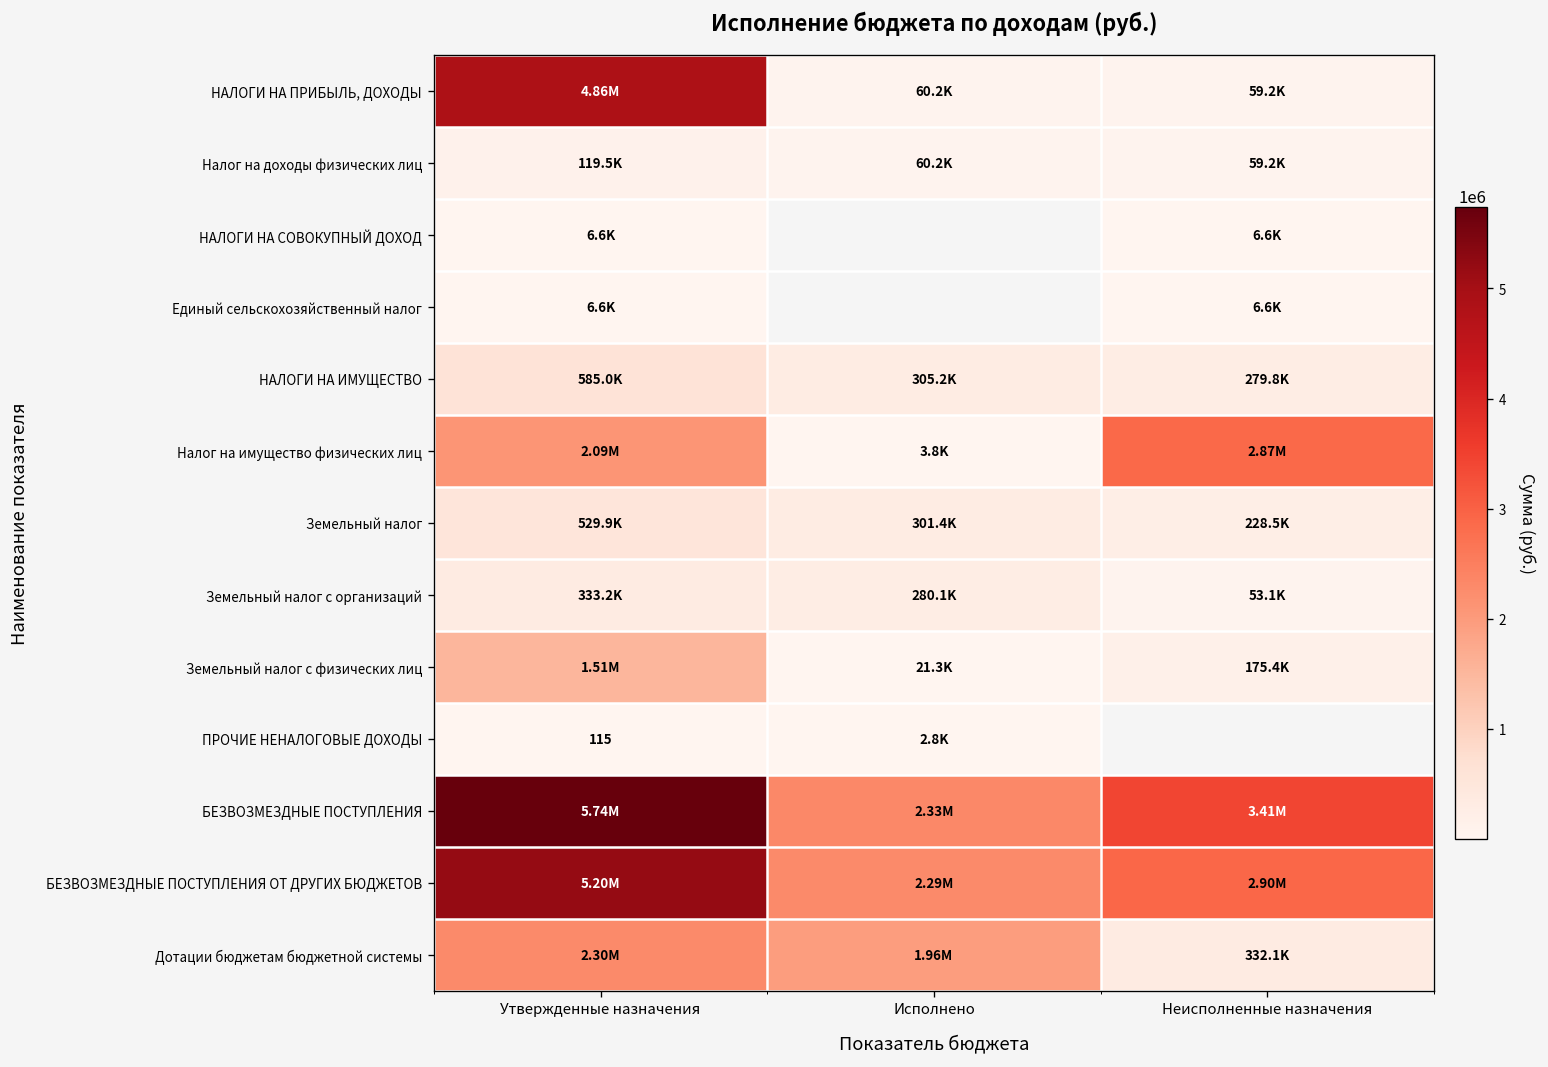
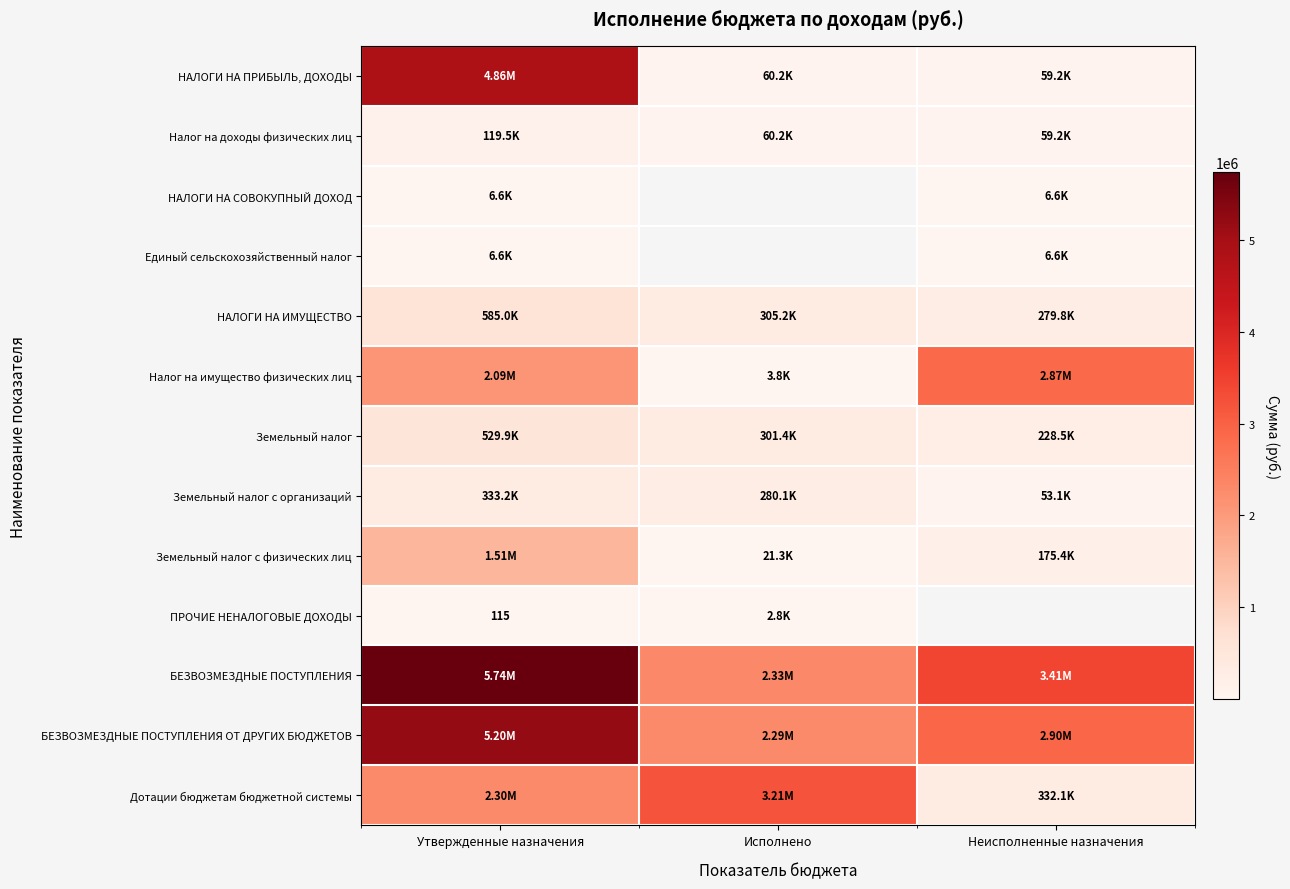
  {
    "НАЛОГИ НА ПРИБЫЛЬ, ДОХОДЫ": {
      "Утвержденные назначения": "4.86M",
      "Исполнено": "60.2K",
      "Неисполненные назначения": "59.2K"
    },
    "Налог на доходы физических лиц": {
      "Утвержденные назначения": "119.5K",
      "Исполнено": "60.2K",
      "Неисполненные назначения": "59.2K"
    },
    "НАЛОГИ НА СОВОКУПНЫЙ ДОХОД": {
      "Утвержденные назначения": "6.6K",
      "Неисполненные назначения": "6.6K"
    },
    "Единый сельскохозяйственный налог": {
      "Утвержденные назначения": "6.6K",
      "Неисполненные назначения": "6.6K"
    },
    "НАЛОГИ НА ИМУЩЕСТВО": {
      "Утвержденные назначения": "585.0K",
      "Исполнено": "305.2K",
      "Неисполненные назначения": "279.8K"
    },
    "Налог на имущество физических лиц": {
      "Утвержденные назначения": "2.09M",
      "Исполнено": "3.8K",
      "Неисполненные назначения": "2.87M"
    },
    "Земельный налог": {
      "Утвержденные назначения": "529.9K",
      "Исполнено": "301.4K",
      "Неисполненные назначения": "228.5K"
    },
    "Земельный налог с организаций": {
      "Утвержденные назначения": "333.2K",
      "Исполнено": "280.1K",
      "Неисполненные назначения": "53.1K"
    },
    "Земельный налог с физических лиц": {
      "Утвержденные назначения": "1.51M",
      "Исполнено": "21.3K",
      "Неисполненные назначения": "175.4K"
    },
    "ПРОЧИЕ НЕНАЛОГОВЫЕ ДОХОДЫ": {
      "Утвержденные назначения": "115",
      "Исполнено": "2.8K"
    },
    "БЕЗВОЗМЕЗДНЫЕ ПОСТУПЛЕНИЯ": {
      "Утвержденные назначения": "5.74M",
      "Исполнено": "2.33M",
      "Неисполненные назначения": "3.41M"
    },
    "БЕЗВОЗМЕЗДНЫЕ ПОСТУПЛЕНИЯ ОТ ДРУГИХ БЮДЖЕТОВ": {
      "Утвержденные назначения": "5.20M",
      "Исполнено": "2.29M",
      "Неисполненные назначения": "2.90M"
    },
    "Дотации бюджетам бюджетной системы": {
      "Утвержденные назначения": "2.30M",
-     "Исполнено": "1.96M",
+     "Исполнено": "3.21M",
      "Неисполненные назначения": "332.1K"
    }
  }
